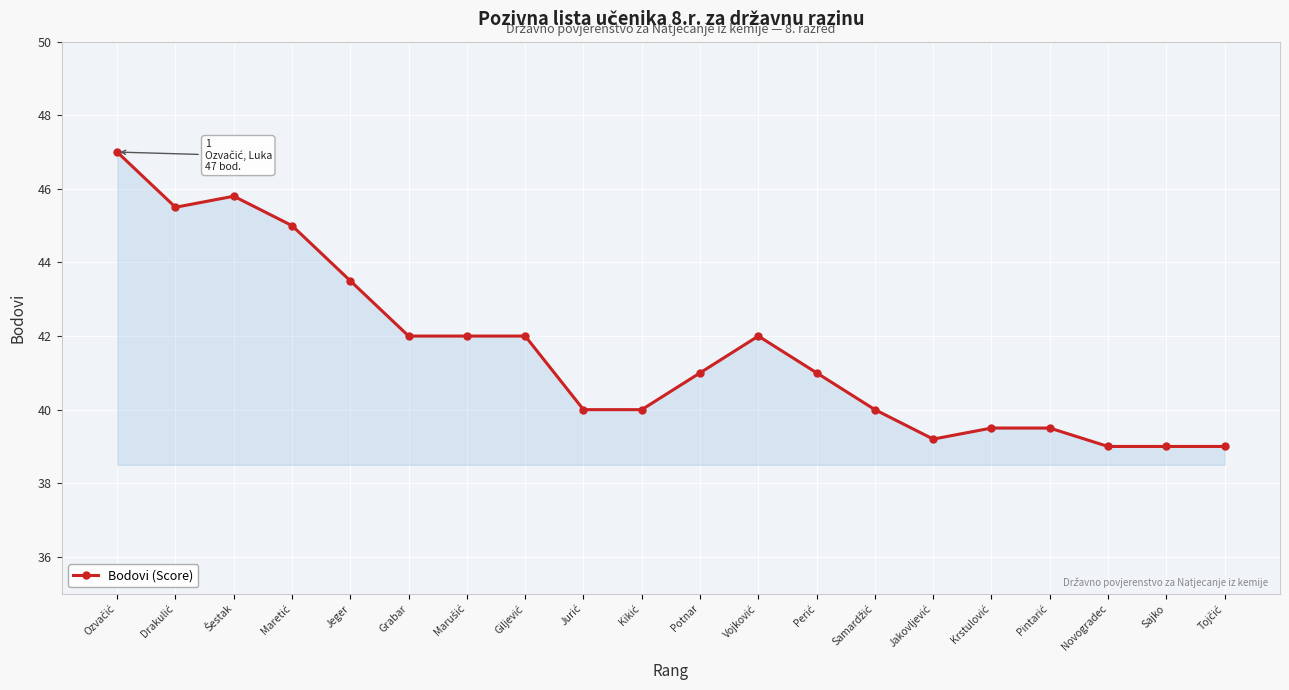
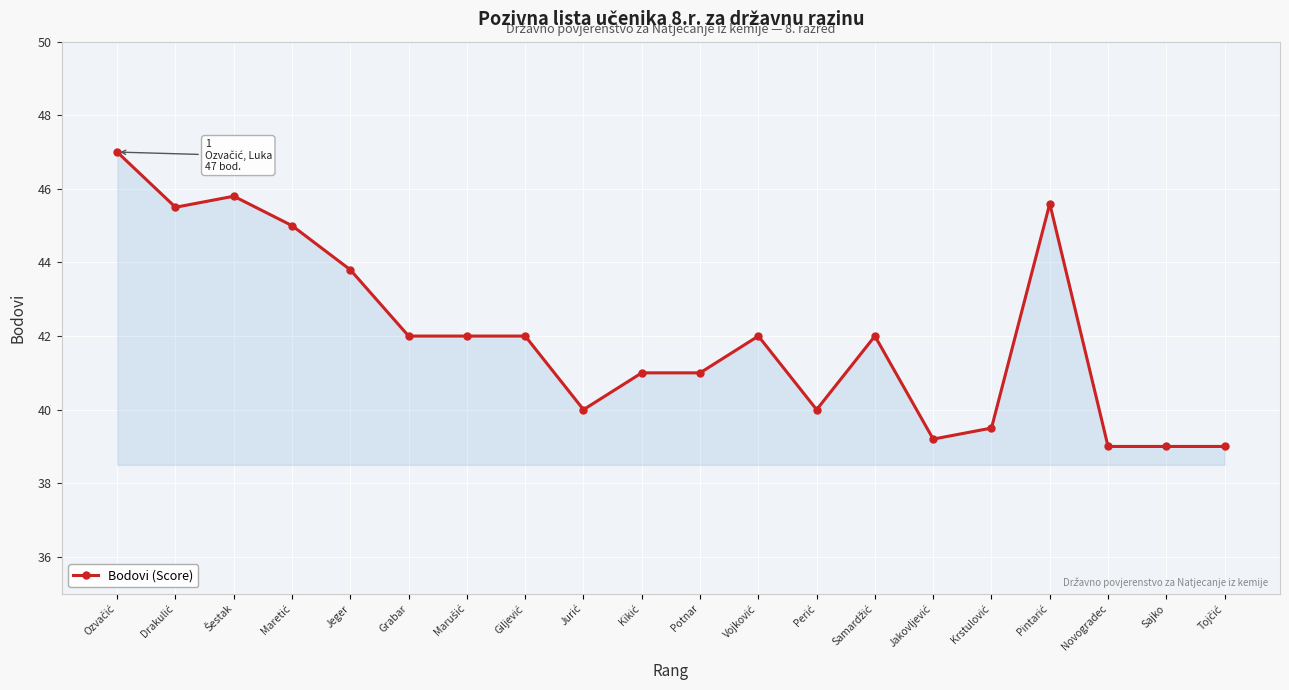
  {
    "Drakulić": 45.5,
    "Šestak": 45.8,
    "Maretić": 45.0,
-   "Jeger": 43.5,
+   "Jeger": 43.8,
    "Grabar": 42.0,
    "Marušić": 42.0,
    "Giljević": 42.0,
    "Jurić": 40.0,
-   "Kikić": 40,
+   "Kikić": 41,
    "Potnar": 41.0,
    "Vojković": 42.0,
-   "Perić": 41,
-   "Samardžić": 40,
+   "Perić": 40,
+   "Samardžić": 42,
    "Jakovljević": 39.2,
    "Krstulović": 39.5,
-   "Pintarić": 39.5,
+   "Pintarić": 45.6,
    "Novogradec": 39.0,
    "Sajko": 39.0,
    "Tojčić": 39.0
  }
